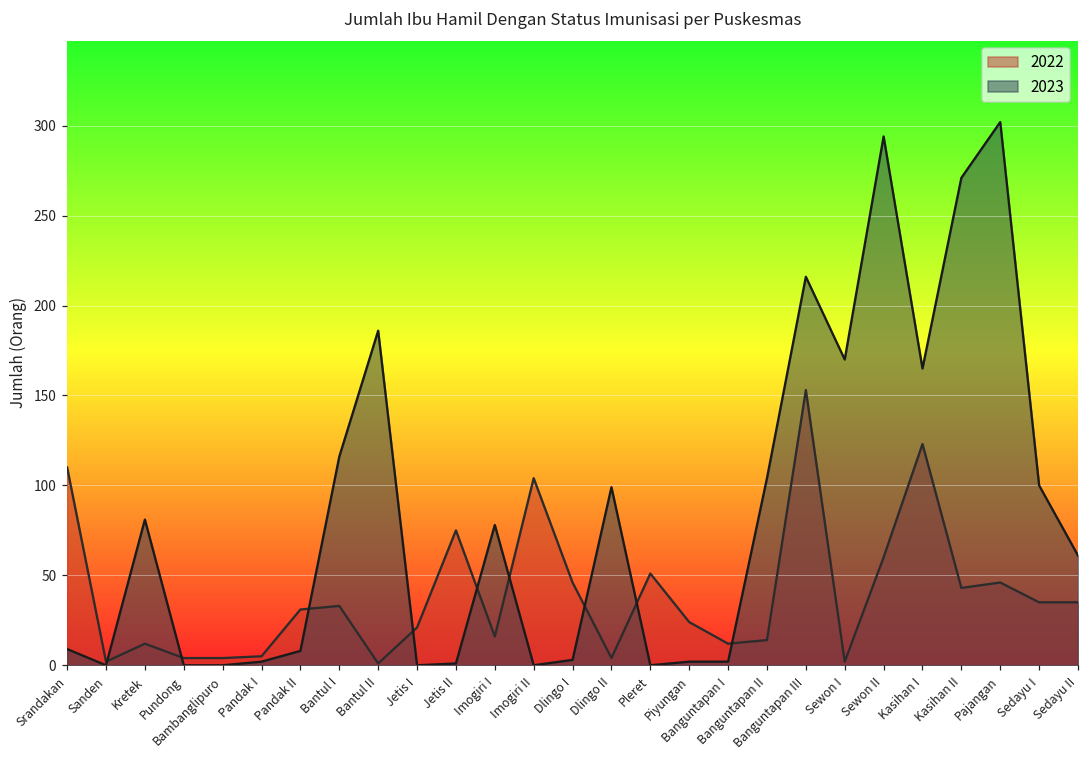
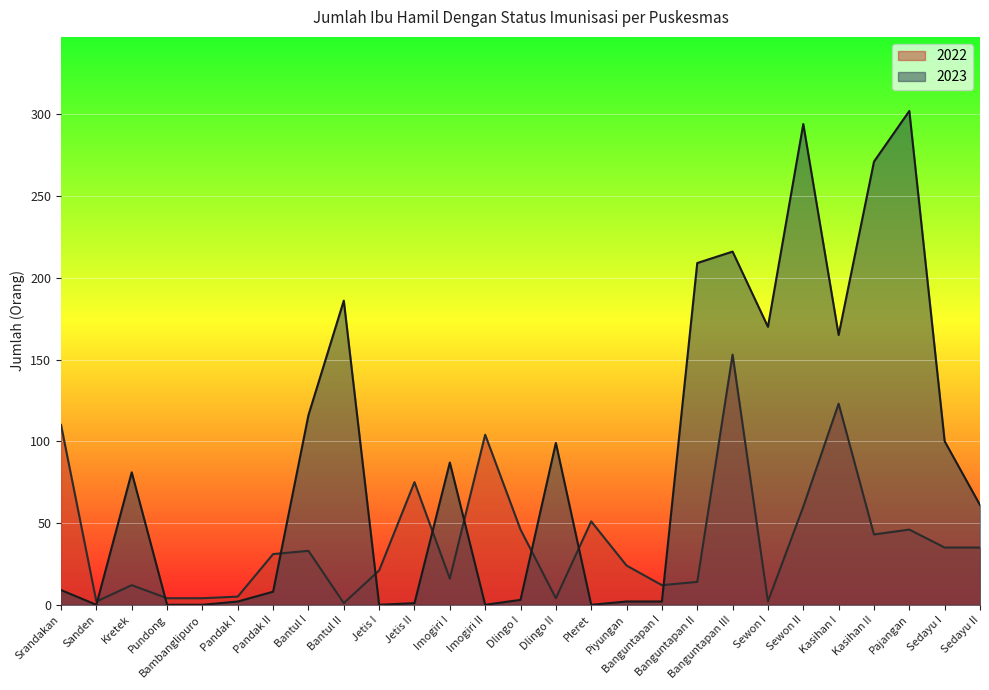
  {
    "2022": {
      "Srandakan": 110,
      "Sanden": 2,
      "Kretek": 12,
      "Pundong": 4,
      "Bambanglipuro": 4,
      "Pandak I": 5,
      "Pandak II": 31,
      "Bantul I": 33,
      "Bantul II": 1,
      "Jetis I": 21,
      "Jetis II": 75,
      "Imogiri I": 16,
      "Imogiri II": 104,
      "Dlingo I": 46,
      "Dlingo II": 4,
      "Pleret": 51,
      "Piyungan": 24,
      "Banguntapan I": 12,
      "Banguntapan II": 14,
      "Banguntapan III": 153,
      "Sewon I": 2,
      "Sewon II": 60,
      "Kasihan I": 123,
      "Kasihan II": 43,
      "Pajangan": 46,
      "Sedayu I": 35,
      "Sedayu II": 35
    },
    "2023": {
      "Srandakan": 9,
      "Sanden": 0,
      "Kretek": 81,
      "Pundong": 0,
      "Bambanglipuro": 0,
      "Pandak I": 2,
      "Pandak II": 8,
      "Bantul I": 116,
      "Bantul II": 186,
      "Jetis I": 0,
      "Jetis II": 1,
-     "Imogiri I": 78,
+     "Imogiri I": 87,
      "Imogiri II": 0,
      "Dlingo I": 3,
      "Dlingo II": 99,
      "Pleret": 0,
      "Piyungan": 2,
      "Banguntapan I": 2,
-     "Banguntapan II": 104,
+     "Banguntapan II": 209,
      "Banguntapan III": 216,
      "Sewon I": 170,
      "Sewon II": 294,
      "Kasihan I": 165,
      "Kasihan II": 271,
      "Pajangan": 302,
      "Sedayu I": 100,
      "Sedayu II": 61
    }
  }
